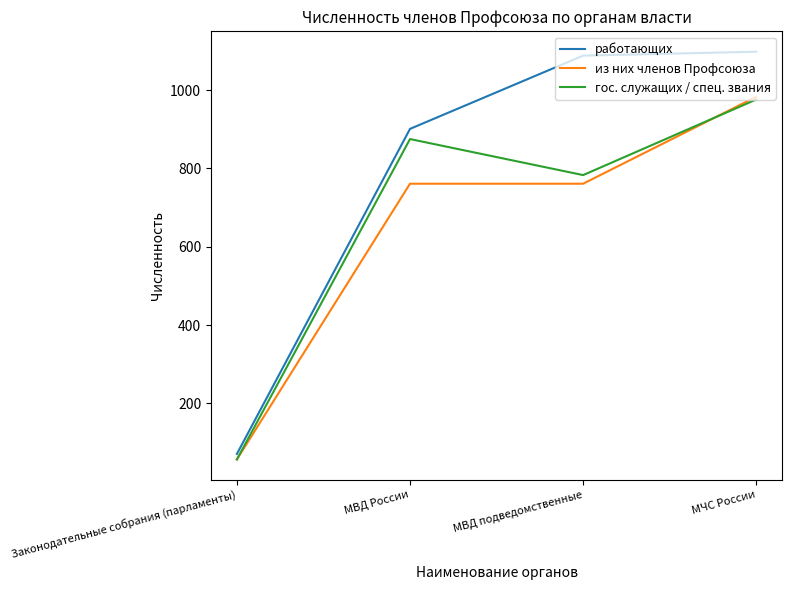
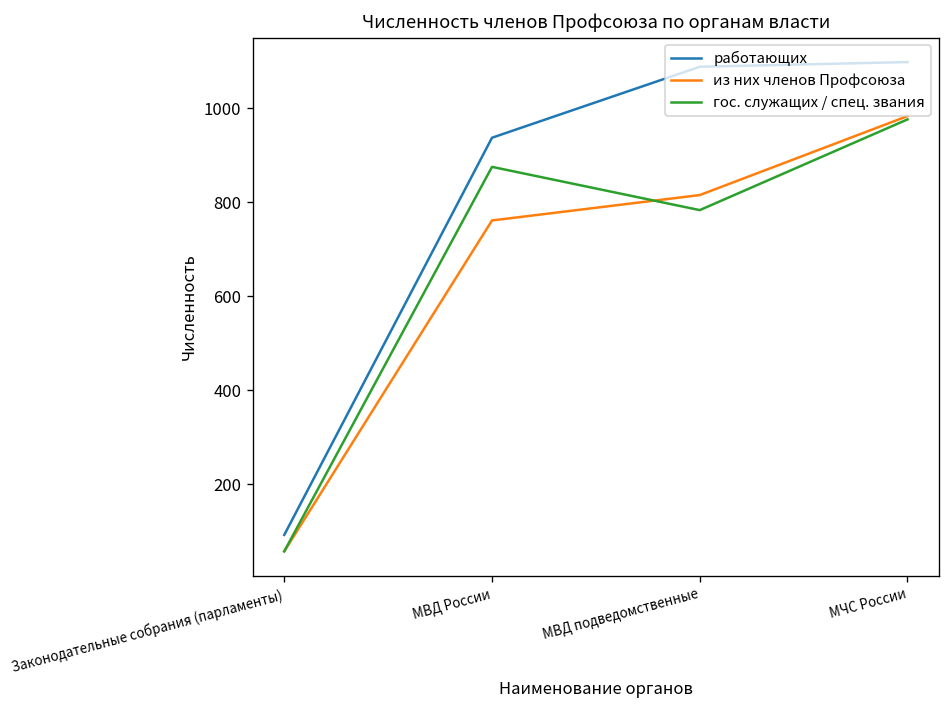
  {
    "работающих": {
-     "Законодательные собрания (парламенты)": 70,
-     "МВД России": 900
+     "Законодательные собрания (парламенты)": 90,
+     "МВД России": 940
    },
    "из них членов Профсоюза": {
      "МВД России": 760,
-     "МВД подведомственные": 760
+     "МВД подведомственные": 820
    },
    "гос. служащих / спец. звания": {
      "МВД России": 880,
      "МВД подведомственные": 780
    }
  }
